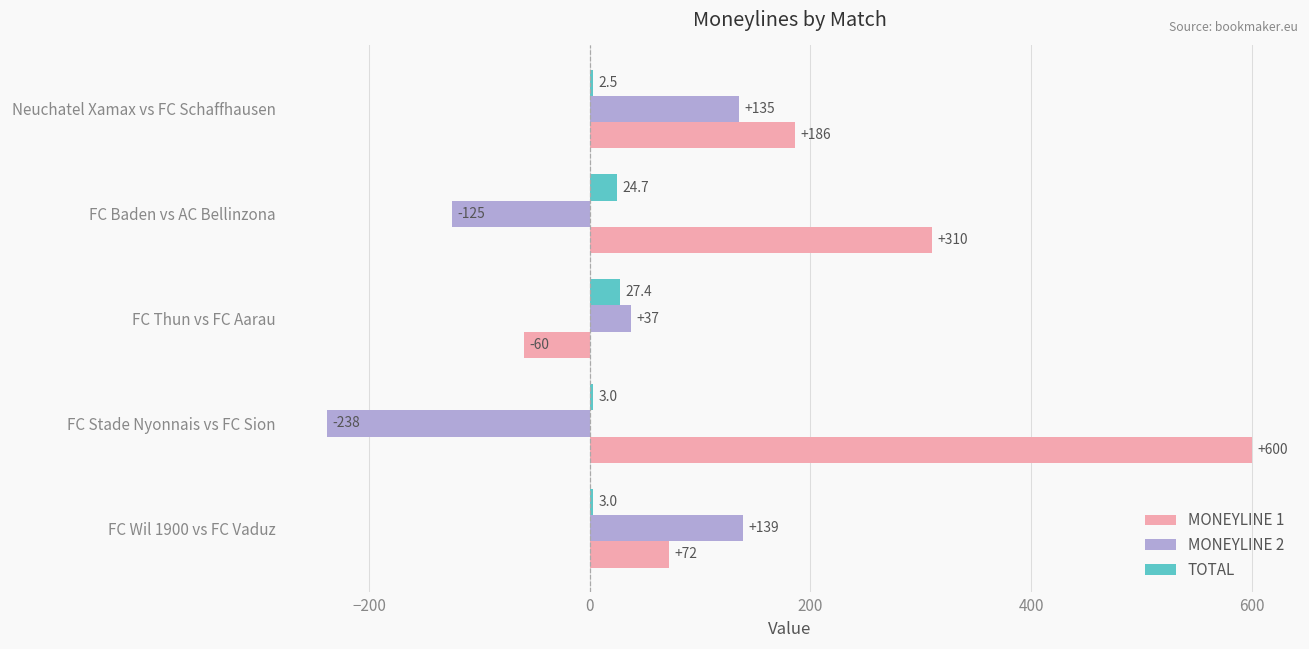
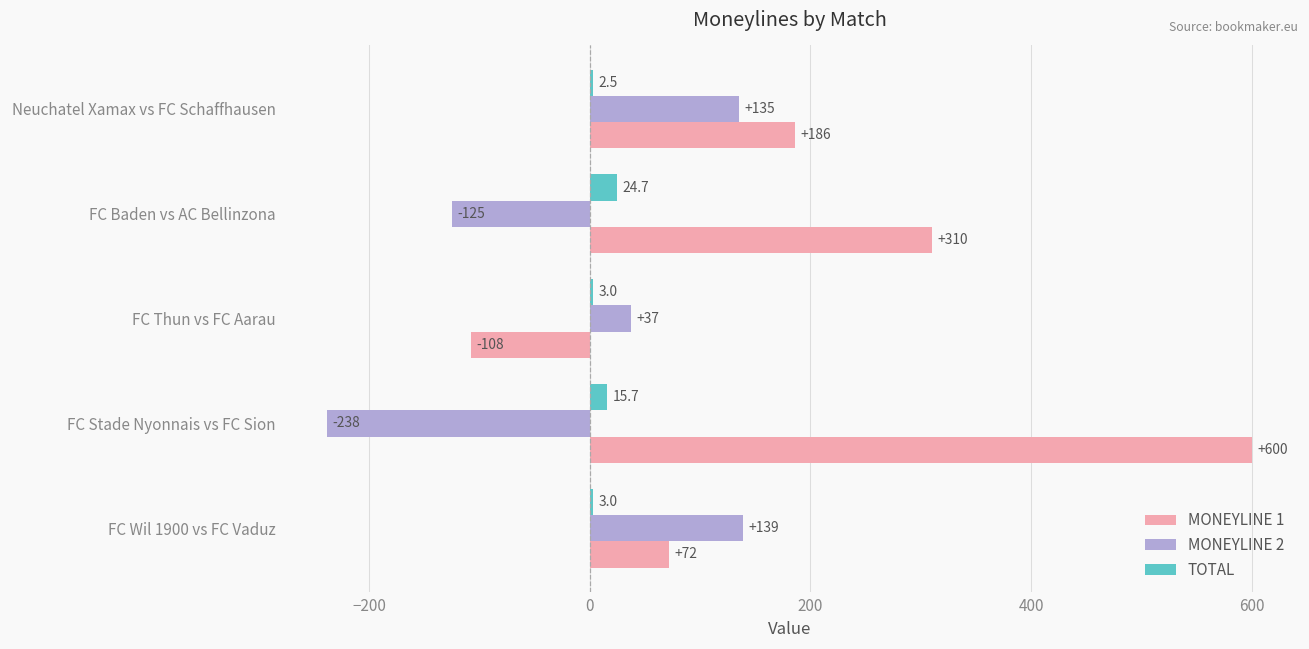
  {
    "MONEYLINE 1": {
      "Neuchatel Xamax vs FC Schaffhausen": "+186",
      "FC Baden vs AC Bellinzona": "+310",
-     "FC Thun vs FC Aarau": "-60",
+     "FC Thun vs FC Aarau": "-108",
      "FC Stade Nyonnais vs FC Sion": "+600",
      "FC Wil 1900 vs FC Vaduz": "+72"
    },
    "MONEYLINE 2": {
      "Neuchatel Xamax vs FC Schaffhausen": "+135",
      "FC Baden vs AC Bellinzona": "-125",
      "FC Thun vs FC Aarau": "+37",
      "FC Stade Nyonnais vs FC Sion": "-238",
      "FC Wil 1900 vs FC Vaduz": "+139"
    },
    "TOTAL": {
      "Neuchatel Xamax vs FC Schaffhausen": "2.5",
      "FC Baden vs AC Bellinzona": "24.7",
-     "FC Thun vs FC Aarau": "27.4",
-     "FC Stade Nyonnais vs FC Sion": "3.0",
+     "FC Thun vs FC Aarau": "3.0",
+     "FC Stade Nyonnais vs FC Sion": "15.7",
      "FC Wil 1900 vs FC Vaduz": "3.0"
    }
  }
